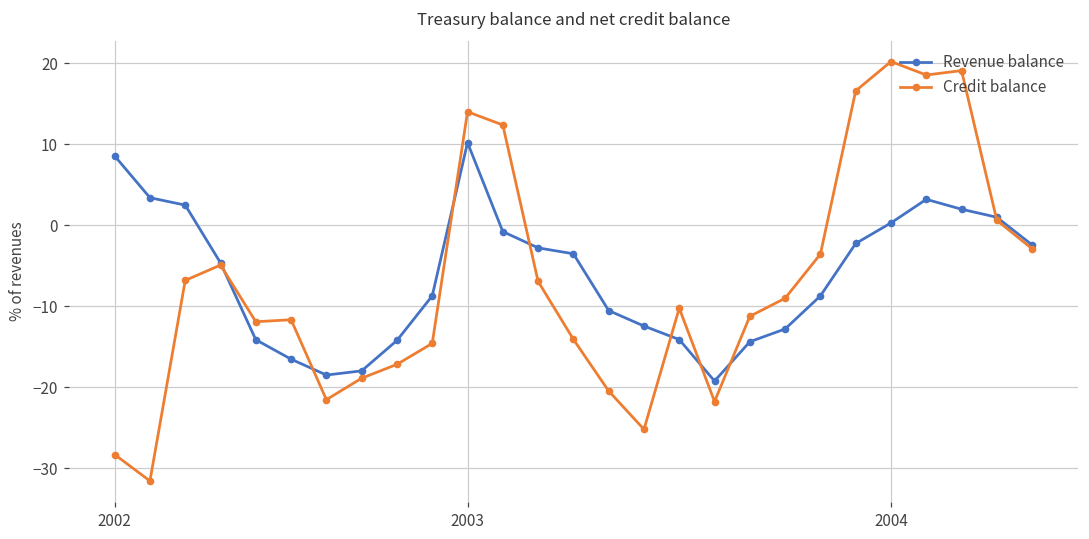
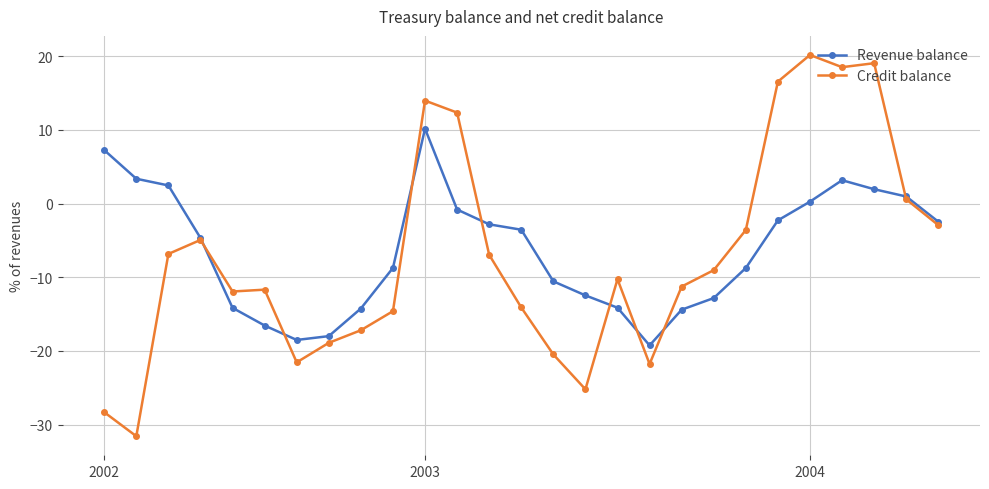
  {
    "Revenue balance": {
-     "2002": 9,
+     "2002": 7,
      "2003": 10,
      "2004": 0
    },
    "Credit balance": {
      "2002": -28,
      "2003": 14,
      "2004": 20
    }
  }
